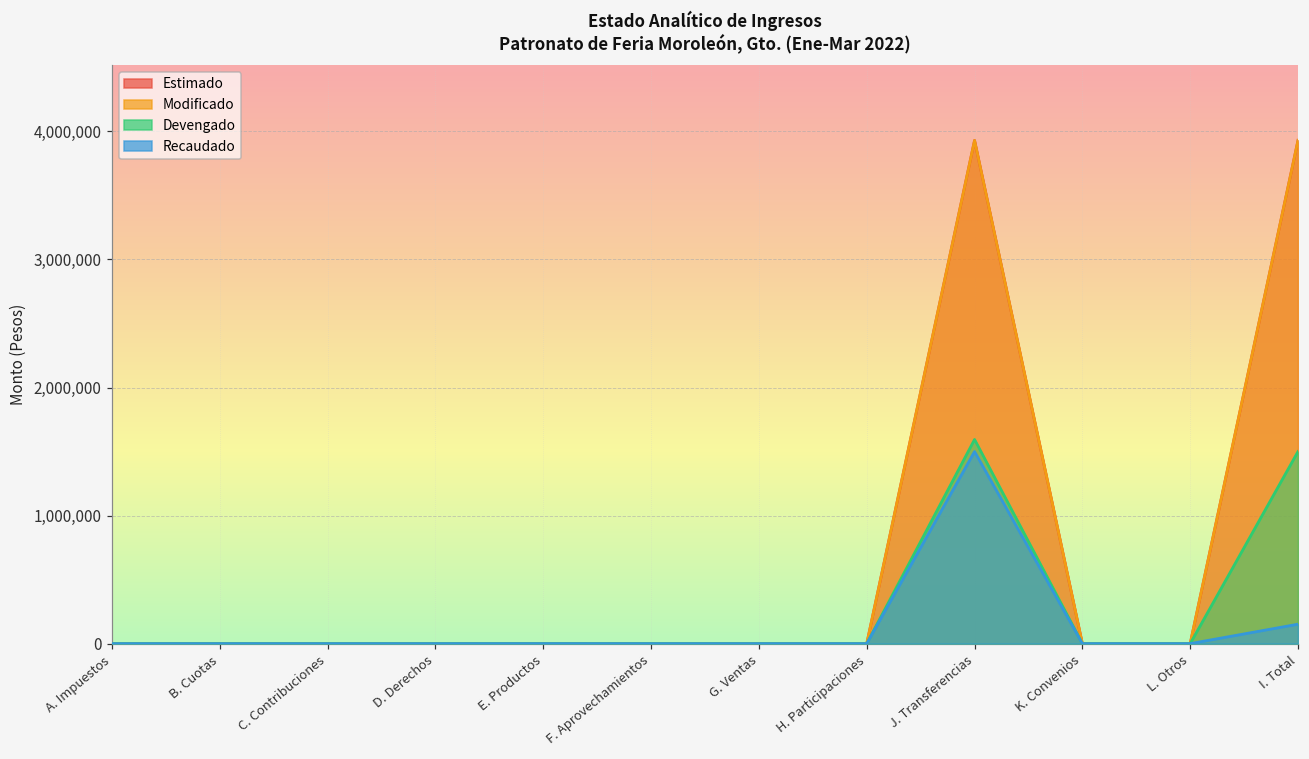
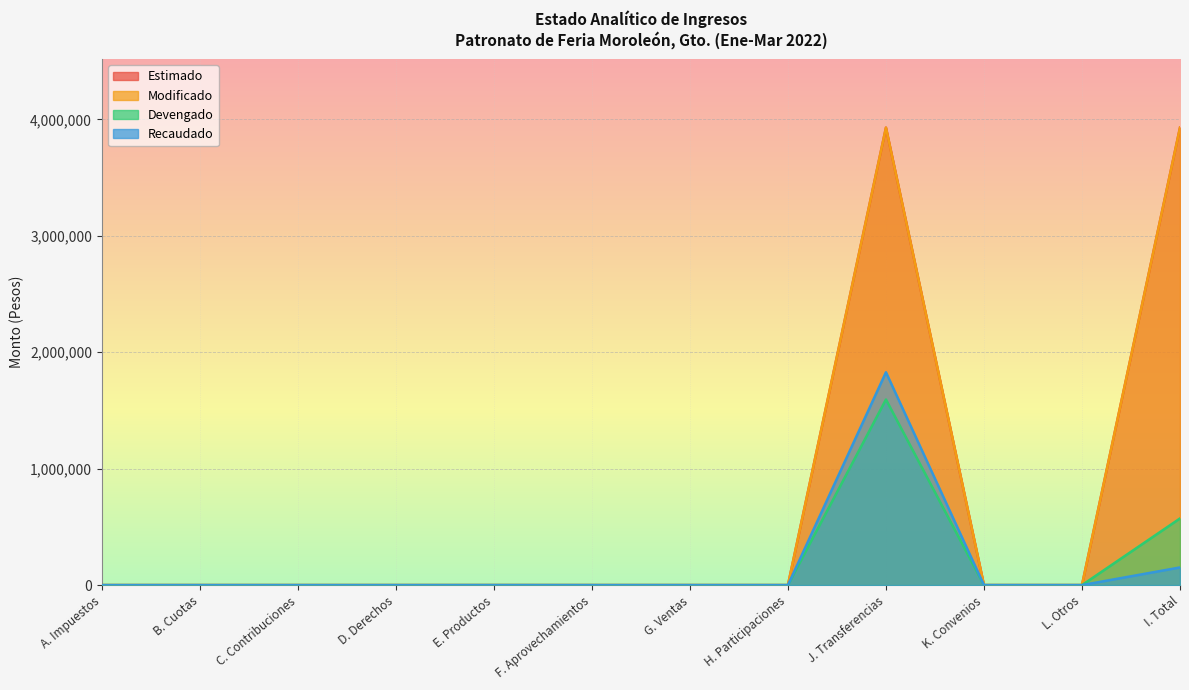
  {
    "Modificado": {
      "J. Transferencias": "3,930,000",
      "I. Total": "3,930,000"
    },
    "Devengado": {
      "J. Transferencias": "1,590,000",
-     "I. Total": "1,500,000"
+     "I. Total": "570,000"
    },
    "Recaudado": {
-     "J. Transferencias": "1,500,000",
+     "J. Transferencias": "1,830,000",
      "I. Total": "150,000"
    }
  }
